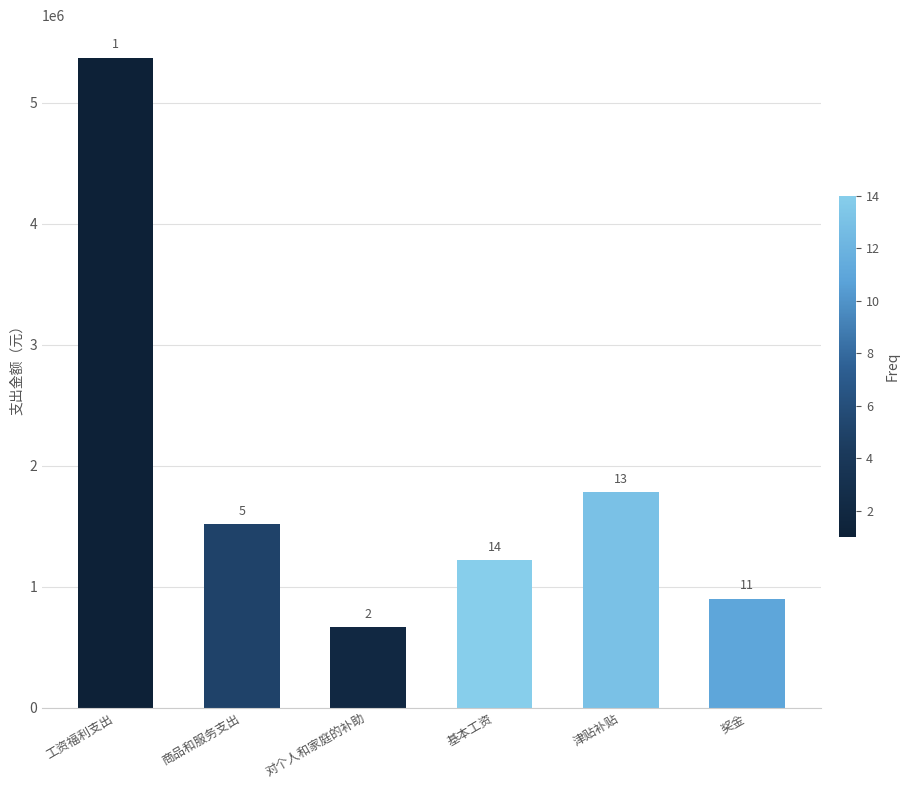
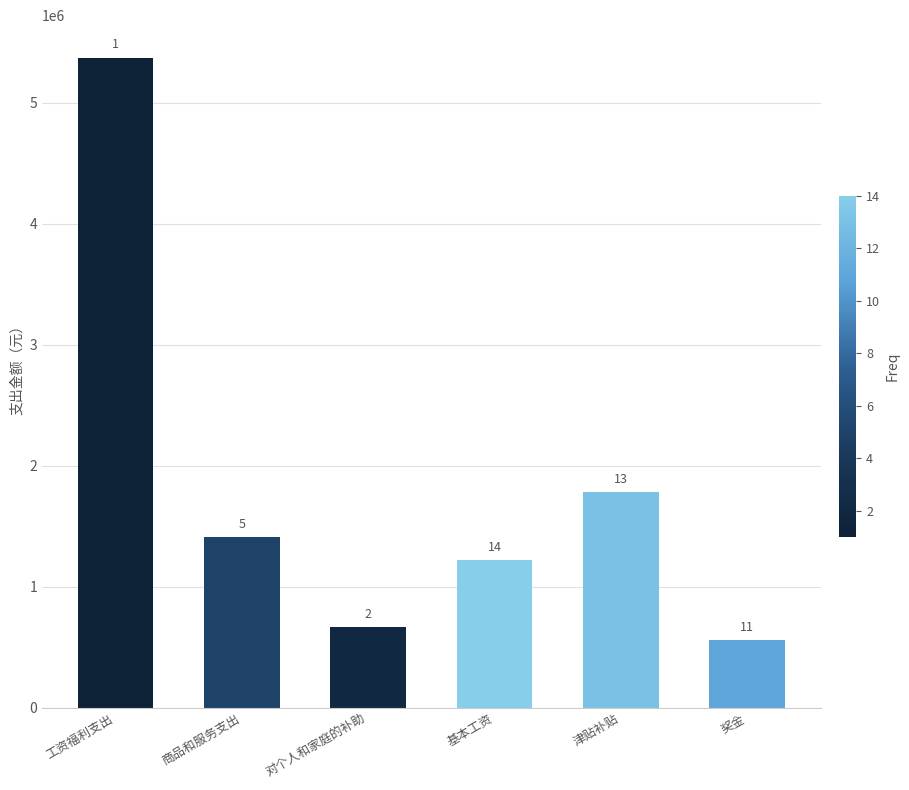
  {
-   "商品和服务支出": 1520000,
-   "奖金": 900000
+   "商品和服务支出": 1410000,
+   "奖金": 560000
  }
